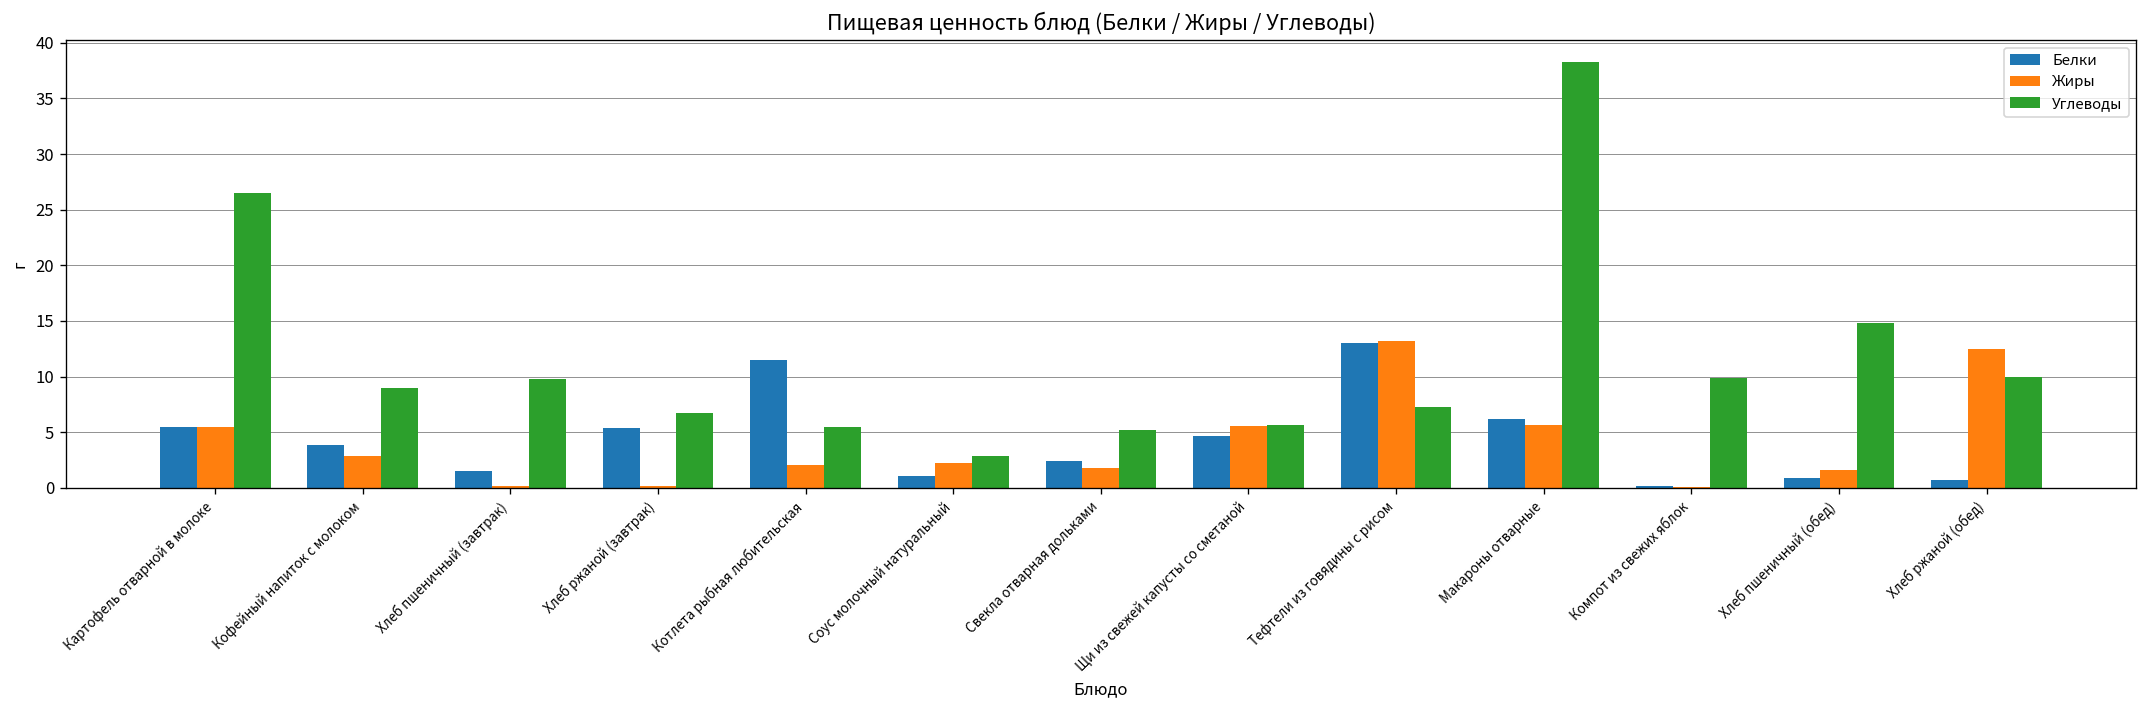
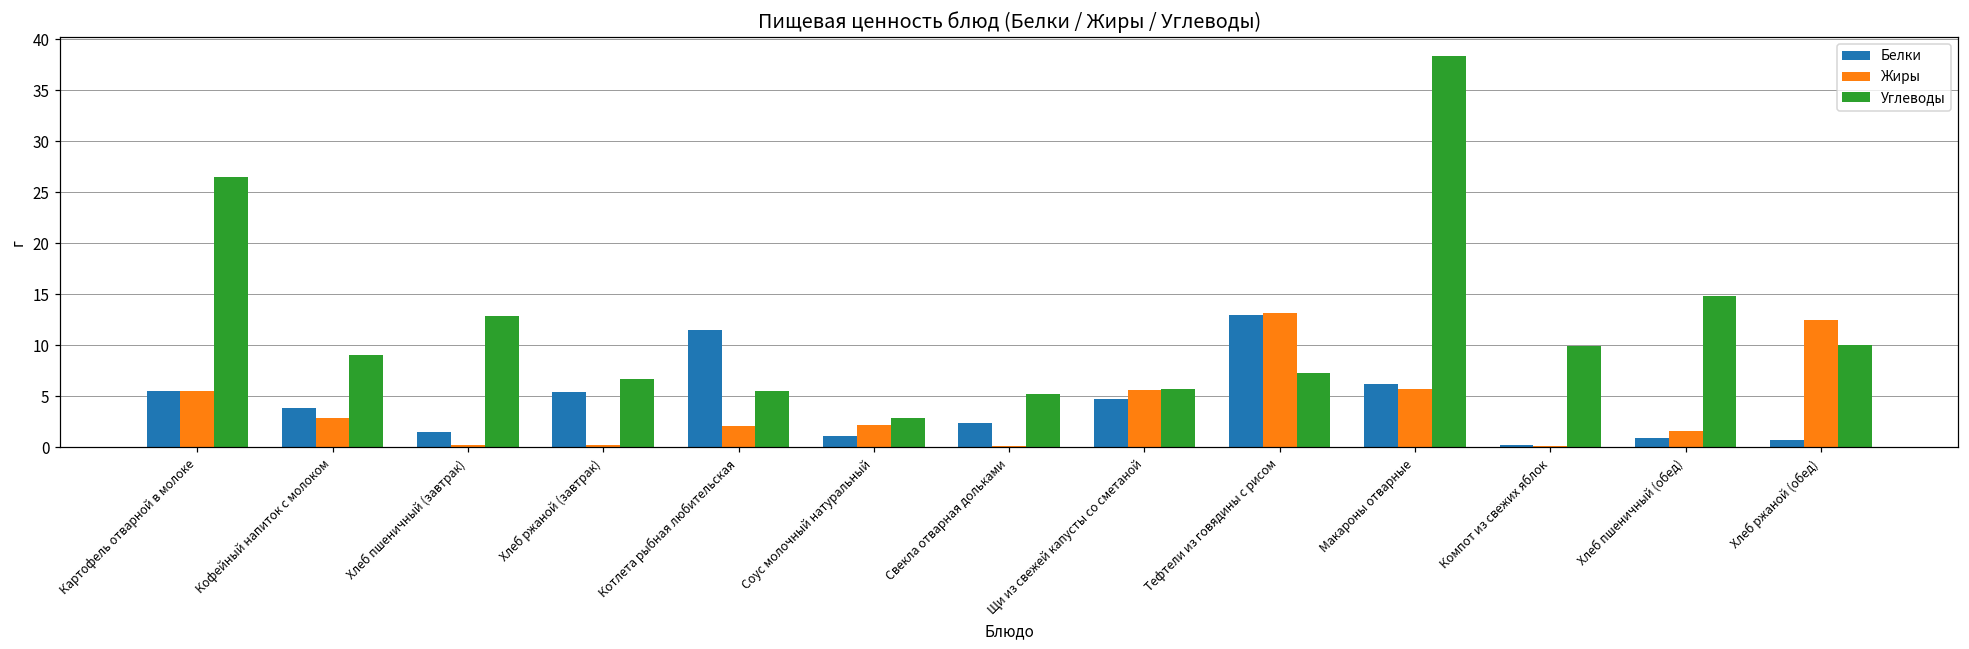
  {
    "Белки": {
      "Картофель отварной в молоке": 6,
      "Кофейный напиток с молоком": 4,
      "Хлеб пшеничный (завтрак)": 2,
      "Хлеб ржаной (завтрак)": 5,
      "Котлета рыбная любительская": 12,
      "Соус молочный натуральный": 1,
      "Свекла отварная дольками": 2,
      "Щи из свежей капусты со сметаной": 5,
      "Тефтели из говядины с рисом": 13,
      "Макароны отварные": 6,
      "Хлеб пшеничный (обед)": 1,
      "Хлеб ржаной (обед)": 1
    },
    "Жиры": {
      "Картофель отварной в молоке": 6,
      "Кофейный напиток с молоком": 3,
      "Котлета рыбная любительская": 2,
      "Соус молочный натуральный": 2,
-     "Свекла отварная дольками": 2,
+     "Свекла отварная дольками": 0,
      "Щи из свежей капусты со сметаной": 6,
      "Тефтели из говядины с рисом": 13,
      "Макароны отварные": 6,
      "Хлеб пшеничный (обед)": 2,
      "Хлеб ржаной (обед)": 13
    },
    "Углеводы": {
      "Картофель отварной в молоке": 27,
      "Кофейный напиток с молоком": 9,
-     "Хлеб пшеничный (завтрак)": 10,
+     "Хлеб пшеничный (завтрак)": 13,
      "Хлеб ржаной (завтрак)": 7,
      "Котлета рыбная любительская": 6,
      "Соус молочный натуральный": 3,
      "Свекла отварная дольками": 5,
      "Щи из свежей капусты со сметаной": 6,
      "Тефтели из говядины с рисом": 7,
      "Макароны отварные": 38,
      "Компот из свежих яблок": 10,
      "Хлеб пшеничный (обед)": 15,
      "Хлеб ржаной (обед)": 10
    }
  }
